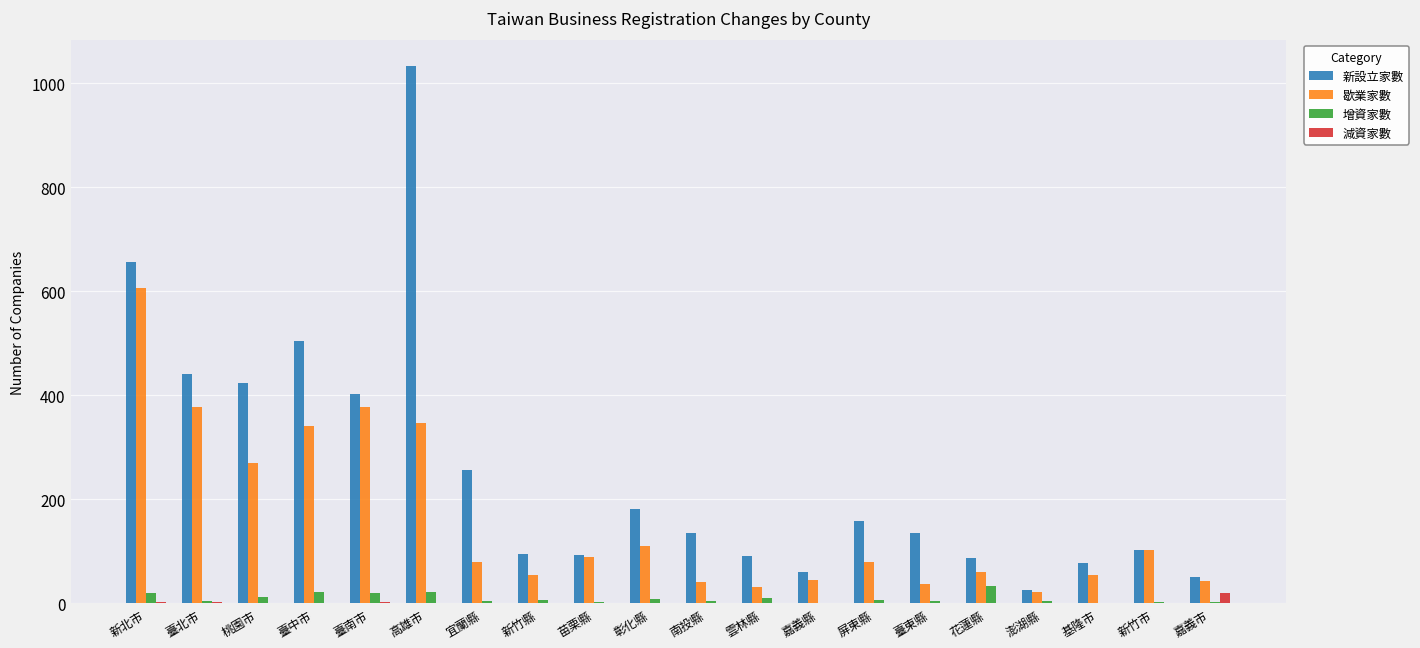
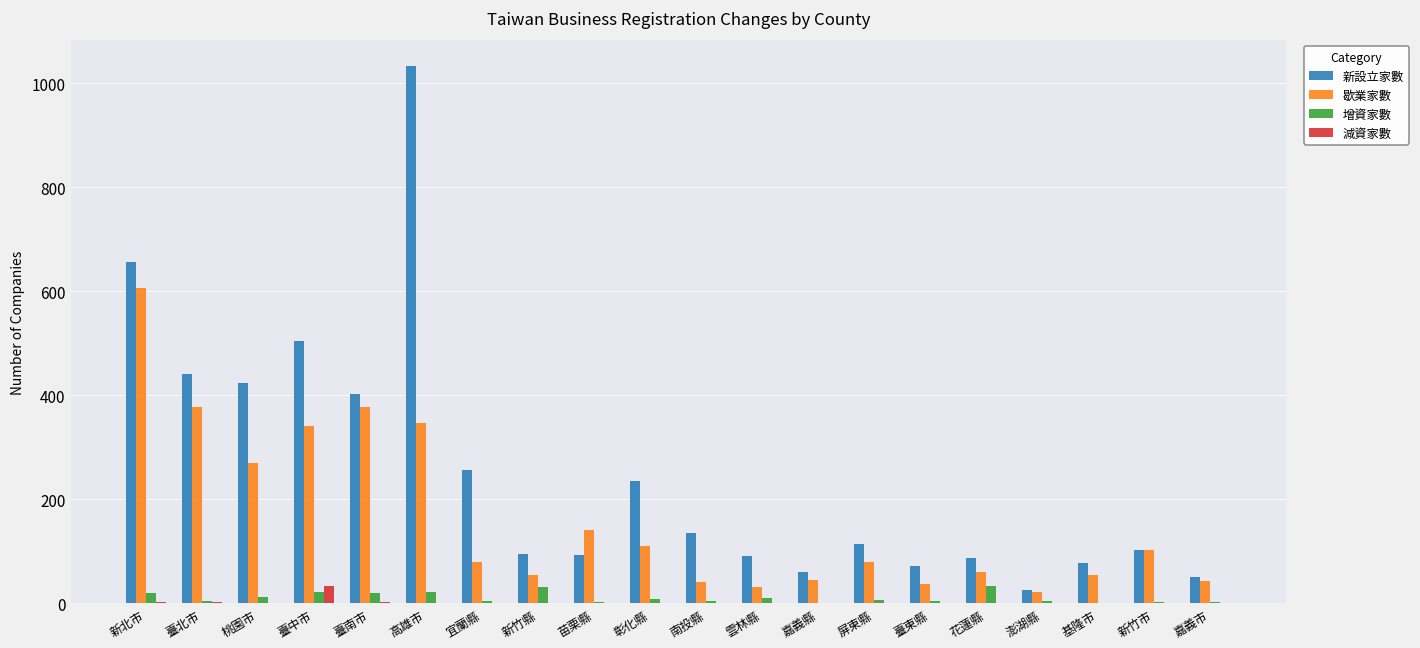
  {
    "新設立家數": {
      "新北市": 660,
      "臺北市": 440,
      "桃園市": 420,
      "臺中市": 510,
      "臺南市": 400,
      "高雄市": 1030,
      "宜蘭縣": 260,
      "新竹縣": 100,
      "苗栗縣": 90,
-     "彰化縣": 180,
+     "彰化縣": 240,
      "南投縣": 140,
      "雲林縣": 90,
      "嘉義縣": 60,
-     "屏東縣": 160,
-     "臺東縣": 140,
+     "屏東縣": 110,
+     "臺東縣": 70,
      "花蓮縣": 90,
      "澎湖縣": 30,
      "基隆市": 80,
      "新竹市": 100,
      "嘉義市": 50
    },
    "歇業家數": {
      "新北市": 610,
      "臺北市": 380,
      "桃園市": 270,
      "臺中市": 340,
      "臺南市": 380,
      "高雄市": 350,
      "宜蘭縣": 80,
      "新竹縣": 60,
-     "苗栗縣": 90,
+     "苗栗縣": 140,
      "彰化縣": 110,
      "南投縣": 40,
      "雲林縣": 30,
      "嘉義縣": 50,
      "屏東縣": 80,
      "臺東縣": 40,
      "花蓮縣": 60,
      "澎湖縣": 20,
      "基隆市": 50,
      "新竹市": 100,
      "嘉義市": 40
    },
    "增資家數": {
      "新北市": 20,
      "桃園市": 10,
      "臺中市": 20,
      "臺南市": 20,
      "高雄市": 20,
-     "新竹縣": 10,
+     "新竹縣": 30,
      "彰化縣": 10,
      "雲林縣": 10,
      "屏東縣": 10,
      "花蓮縣": 30
    },
    "減資家數": {
      "桃園市": 0,
-     "臺中市": 0,
+     "臺中市": 30,
      "高雄市": 0,
      "宜蘭縣": 0,
      "新竹縣": 0,
      "苗栗縣": 0,
      "彰化縣": 0,
      "南投縣": 0,
      "嘉義縣": 0,
      "屏東縣": 0,
      "澎湖縣": 0,
      "基隆市": 0,
      "新竹市": 0,
-     "嘉義市": 20
+     "嘉義市": 0
    }
  }
